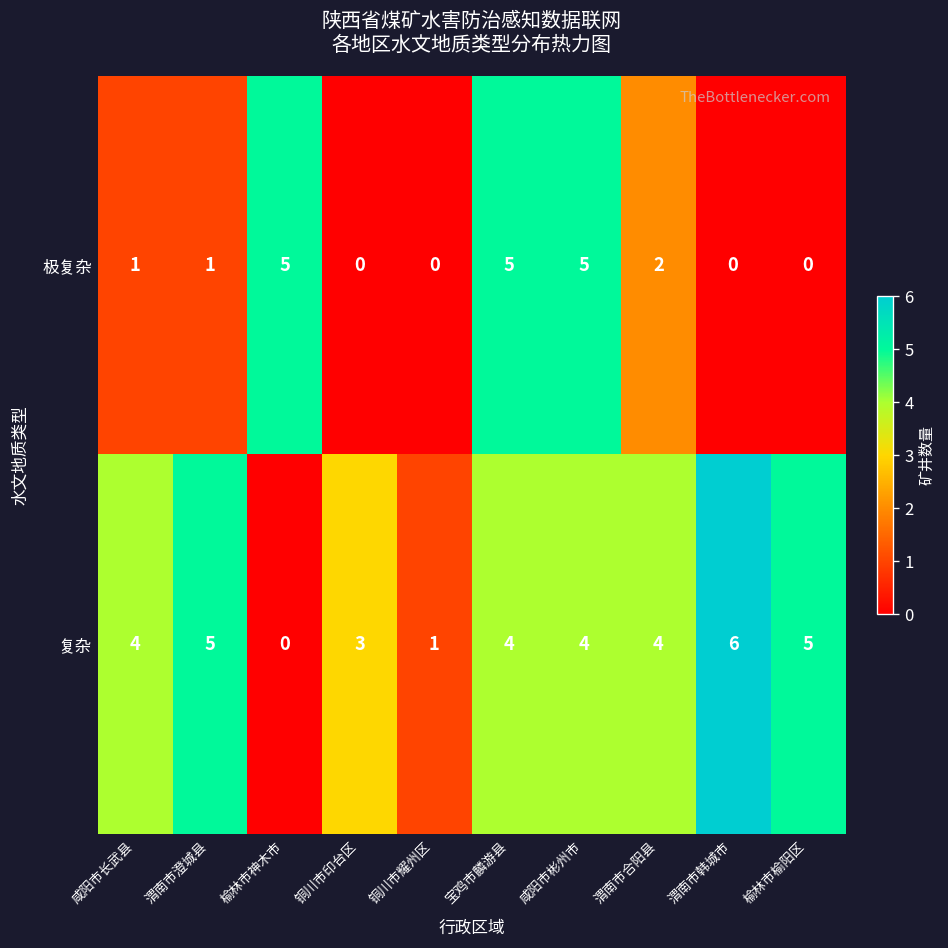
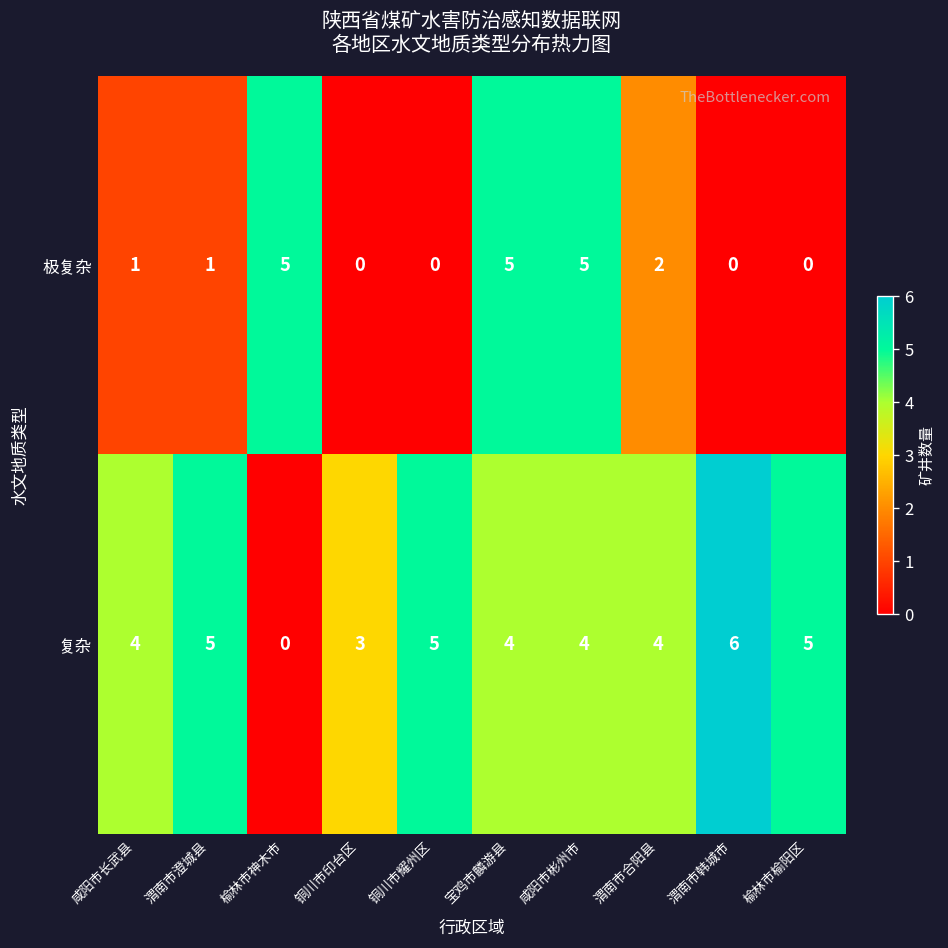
  {
    "极复杂": {
      "咸阳市长武县": 1,
      "渭南市澄城县": 1,
      "榆林市神木市": 5,
      "铜川市印台区": 0,
      "铜川市耀州区": 0,
      "宝鸡市麟游县": 5,
      "咸阳市彬州市": 5,
      "渭南市合阳县": 2,
      "榆林市榆阳区": 0
    },
    "复杂": {
      "咸阳市长武县": 4,
      "渭南市澄城县": 5,
      "榆林市神木市": 0,
      "铜川市印台区": 3,
-     "铜川市耀州区": 1,
+     "铜川市耀州区": 5,
      "宝鸡市麟游县": 4,
      "咸阳市彬州市": 4,
      "渭南市合阳县": 4,
      "渭南市韩城市": 6,
      "榆林市榆阳区": 5
    }
  }
